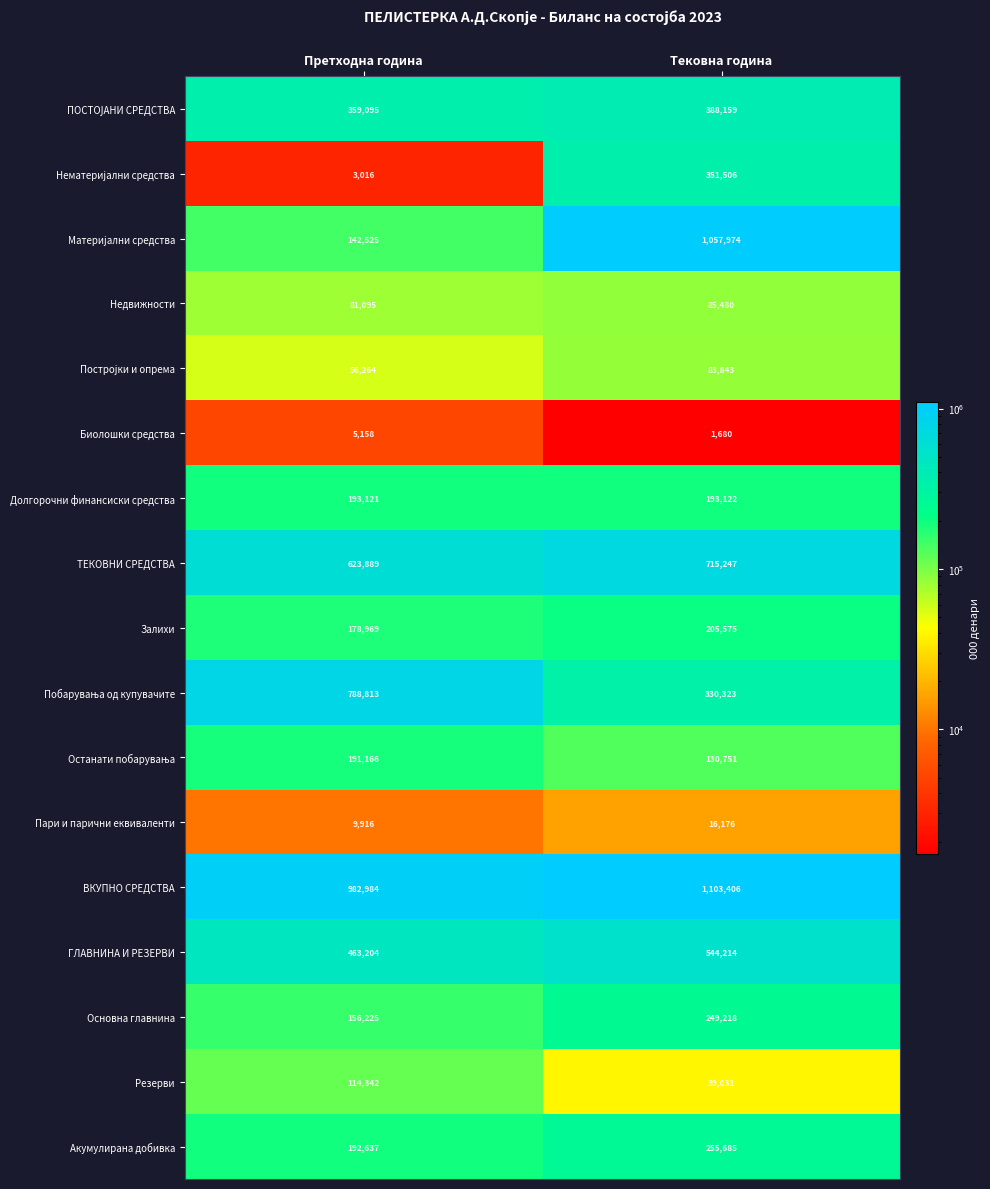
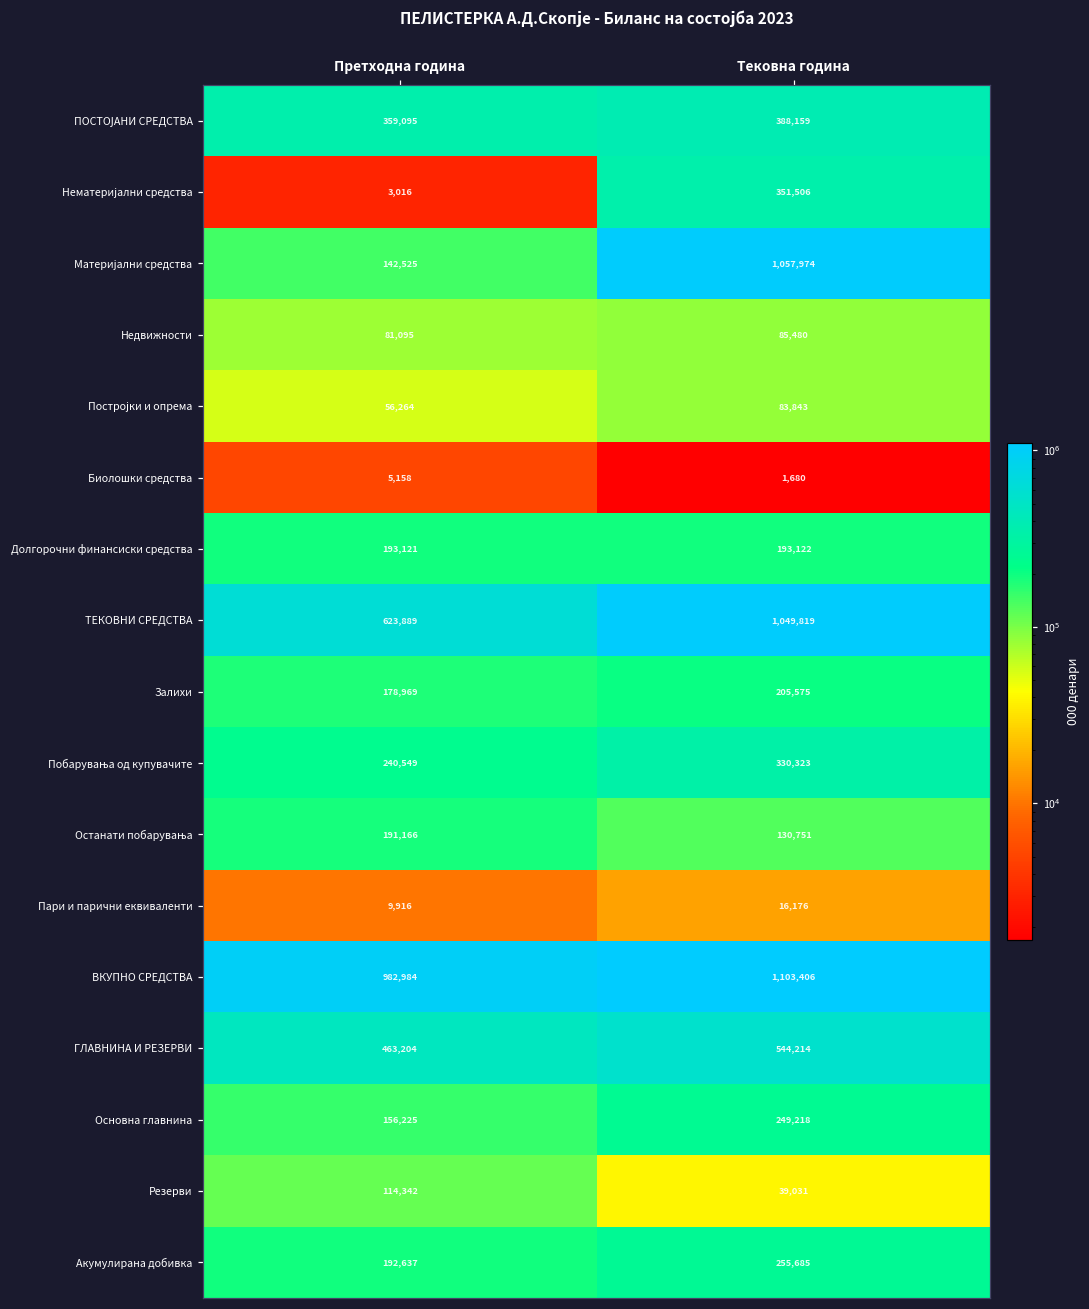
  {
    "ПОСТОЈАНИ СРЕДСТВА": {
      "Претходна година": "359,095",
      "Тековна година": "388,159"
    },
    "Нематеријални средства": {
      "Претходна година": "3,016",
      "Тековна година": "351,506"
    },
    "Материјални средства": {
      "Претходна година": "142,525",
      "Тековна година": "1,057,974"
    },
    "Недвижности": {
      "Претходна година": "81,095",
      "Тековна година": "85,480"
    },
    "Постројки и опрема": {
      "Претходна година": "56,264",
      "Тековна година": "83,843"
    },
    "Биолошки средства": {
      "Претходна година": "5,158",
      "Тековна година": "1,680"
    },
    "Долгорочни финансиски средства": {
      "Претходна година": "193,121",
      "Тековна година": "193,122"
    },
    "ТЕКОВНИ СРЕДСТВА": {
      "Претходна година": "623,889",
-     "Тековна година": "715,247"
+     "Тековна година": "1,049,819"
    },
    "Залихи": {
      "Претходна година": "178,969",
      "Тековна година": "205,575"
    },
    "Побарувања од купувачите": {
-     "Претходна година": "788,813",
+     "Претходна година": "240,549",
      "Тековна година": "330,323"
    },
    "Останати побарувања": {
      "Претходна година": "191,166",
      "Тековна година": "130,751"
    },
    "Пари и парични еквиваленти": {
      "Претходна година": "9,916",
      "Тековна година": "16,176"
    },
    "ВКУПНО СРЕДСТВА": {
      "Претходна година": "982,984",
      "Тековна година": "1,103,406"
    },
    "ГЛАВНИНА И РЕЗЕРВИ": {
      "Претходна година": "463,204",
      "Тековна година": "544,214"
    },
    "Основна главнина": {
      "Претходна година": "156,225",
      "Тековна година": "249,218"
    },
    "Резерви": {
      "Претходна година": "114,342",
      "Тековна година": "39,031"
    },
    "Акумулирана добивка": {
      "Претходна година": "192,637",
      "Тековна година": "255,685"
    }
  }
